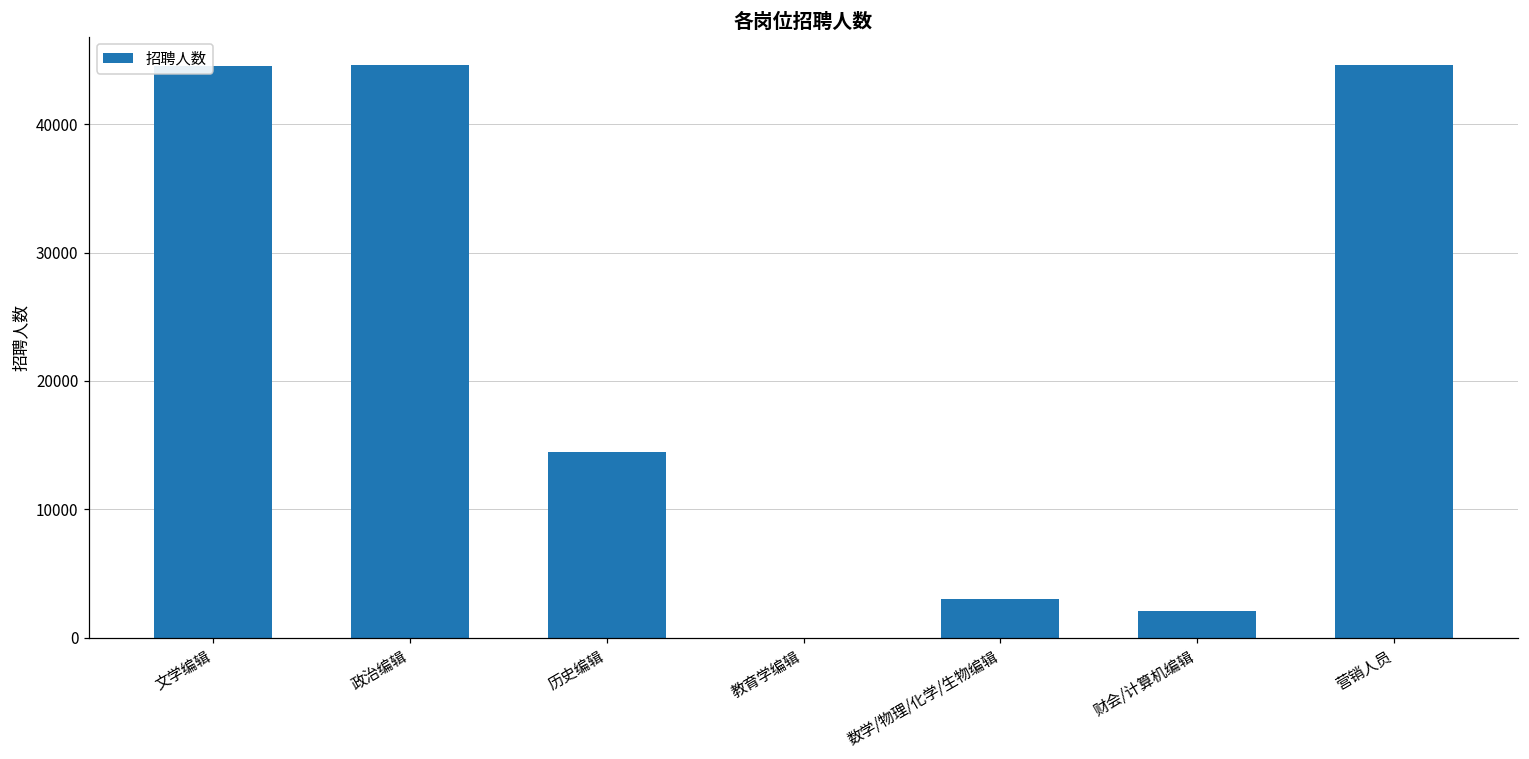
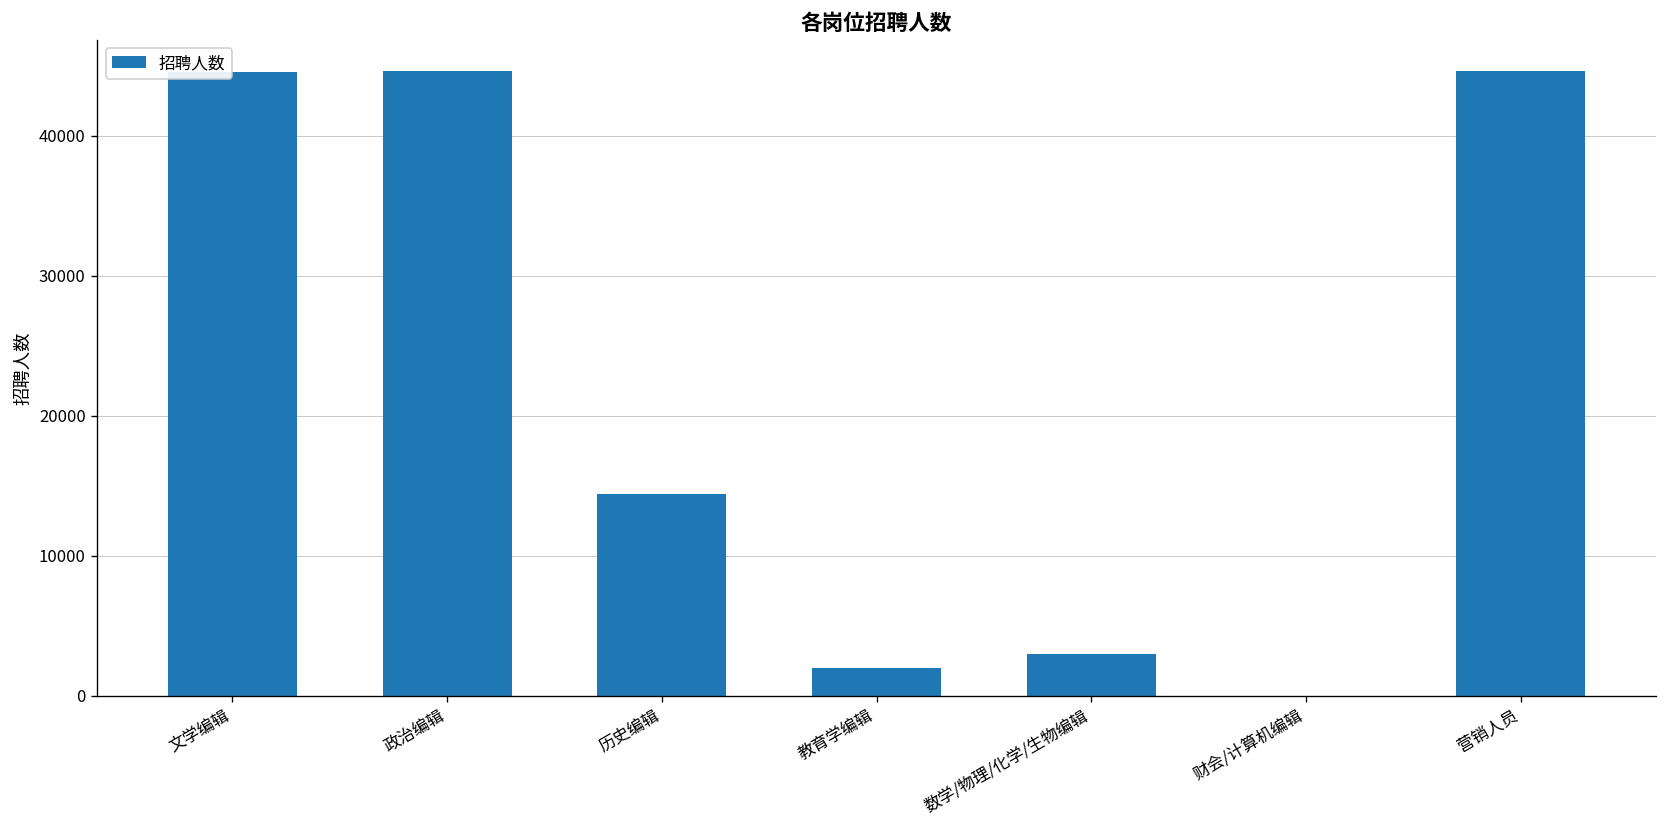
  {
    "文学编辑": 44600,
    "政治编辑": 44600,
    "历史编辑": 14400,
-   "教育学编辑": 0,
+   "教育学编辑": 2000,
    "数学/物理/化学/生物编辑": 3000,
-   "财会/计算机编辑": 2100,
+   "财会/计算机编辑": 0,
    "营销人员": 44600
  }
